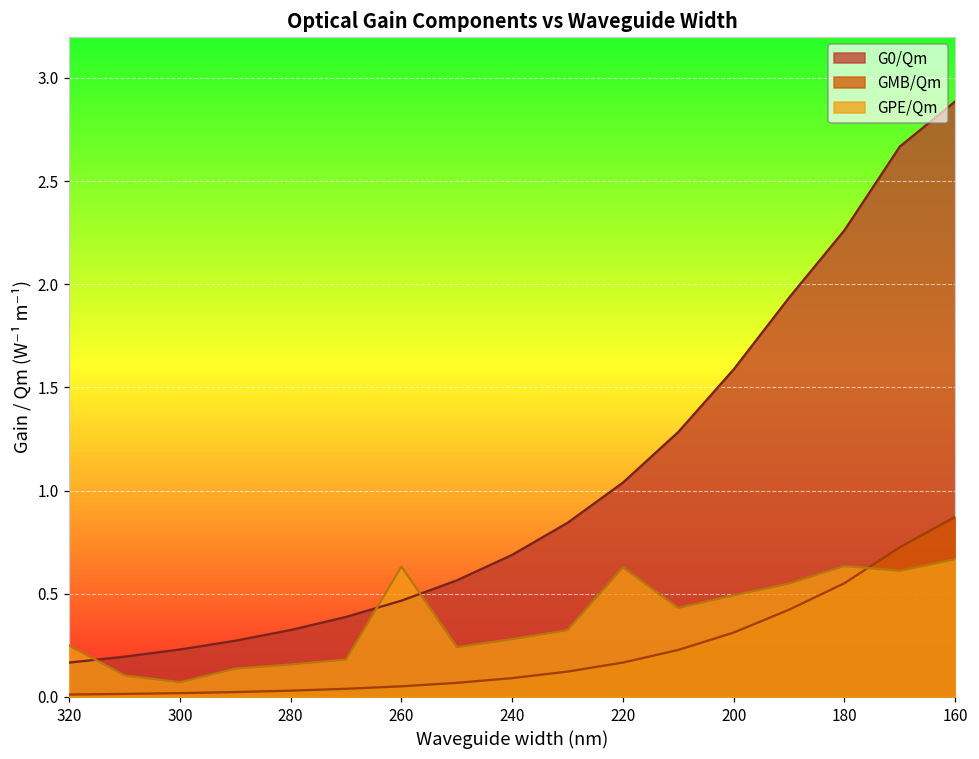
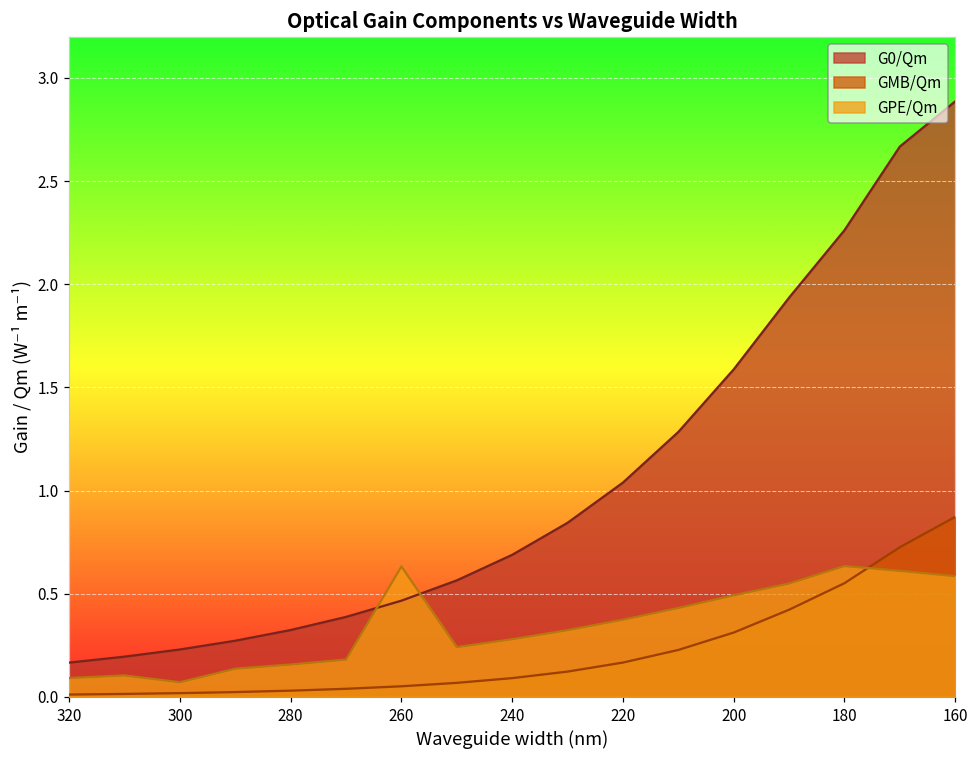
  {
    "GPE/Qm": {
-     "320": 0.25,
+     "320": 0.09,
      "300": 0.07,
      "280": 0.16,
      "260": 0.63,
      "240": 0.28,
-     "220": 0.63,
+     "220": 0.37,
      "200": 0.49,
      "180": 0.63,
-     "160": 0.67
+     "160": 0.58
    }
  }
